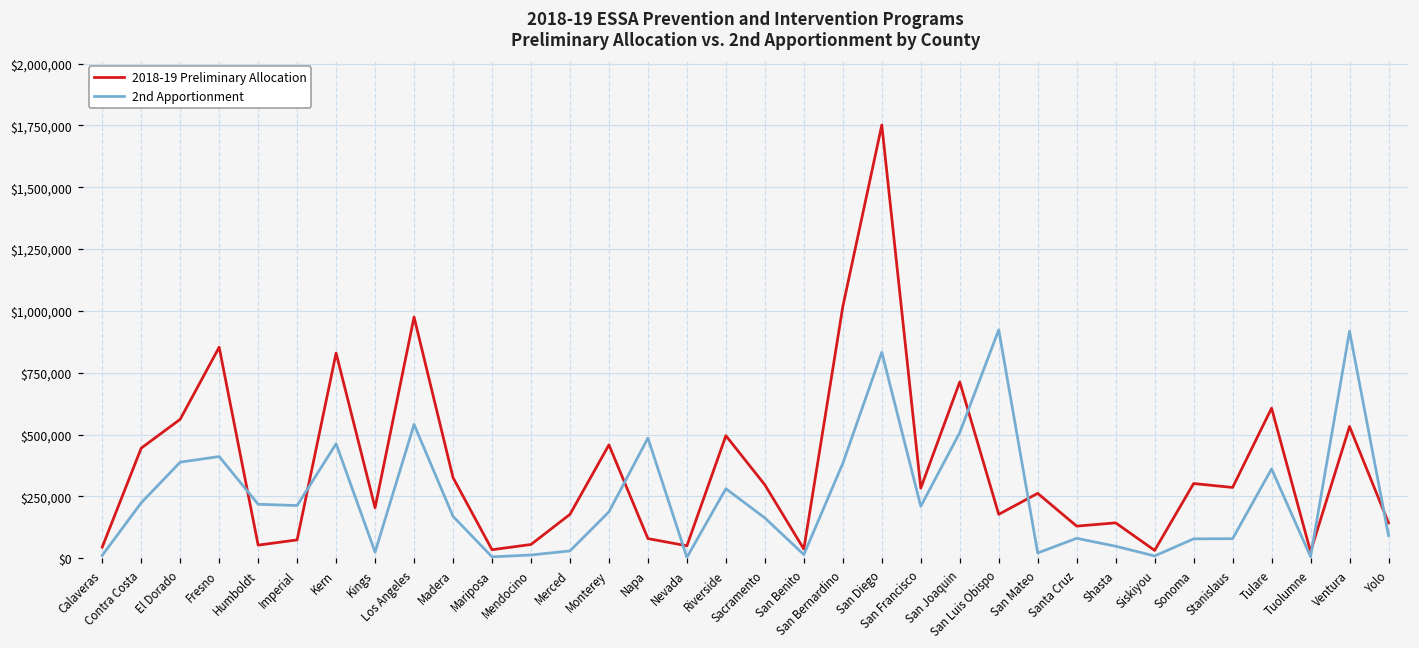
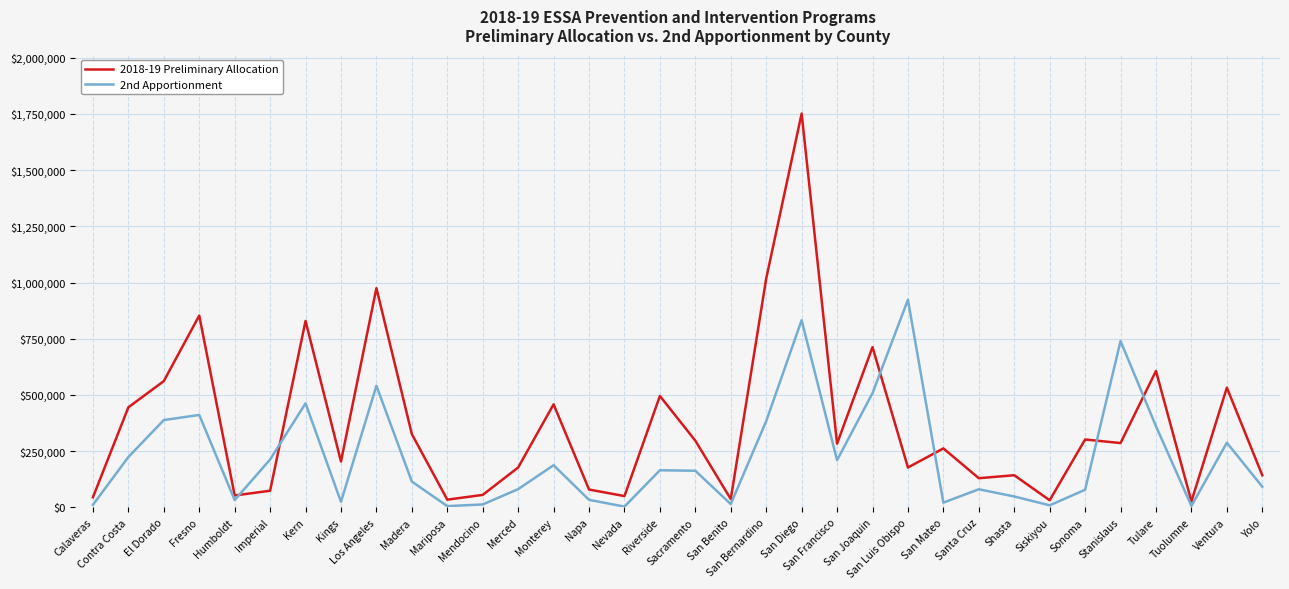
  {
    "2018-19 Preliminary Allocation": {
      "Calaveras": "$50,000",
      "Contra Costa": "$450,000",
      "El Dorado": "$560,000",
      "Fresno": "$850,000",
      "Humboldt": "$50,000",
      "Imperial": "$70,000",
      "Kern": "$830,000",
      "Kings": "$200,000",
      "Los Angeles": "$980,000",
      "Madera": "$330,000",
      "Mariposa": "$30,000",
      "Mendocino": "$60,000",
      "Merced": "$180,000",
      "Monterey": "$460,000",
      "Napa": "$80,000",
      "Nevada": "$50,000",
      "Riverside": "$500,000",
      "Sacramento": "$300,000",
      "San Benito": "$40,000",
      "San Bernardino": "$1,020,000",
      "San Diego": "$1,750,000",
      "San Francisco": "$280,000",
      "San Joaquin": "$710,000",
      "San Luis Obispo": "$180,000",
      "San Mateo": "$260,000",
      "Santa Cruz": "$130,000",
      "Shasta": "$140,000",
      "Siskiyou": "$30,000",
      "Sonoma": "$300,000",
      "Stanislaus": "$290,000",
      "Tulare": "$610,000",
      "Tuolumne": "$30,000",
      "Ventura": "$530,000",
      "Yolo": "$140,000"
    },
    "2nd Apportionment": {
      "Calaveras": "$10,000",
      "Contra Costa": "$220,000",
      "El Dorado": "$390,000",
      "Fresno": "$410,000",
-     "Humboldt": "$220,000",
+     "Humboldt": "$30,000",
      "Imperial": "$210,000",
      "Kern": "$460,000",
      "Kings": "$20,000",
      "Los Angeles": "$540,000",
-     "Madera": "$170,000",
+     "Madera": "$110,000",
      "Mariposa": "$10,000",
      "Mendocino": "$10,000",
-     "Merced": "$30,000",
+     "Merced": "$80,000",
      "Monterey": "$190,000",
-     "Napa": "$490,000",
+     "Napa": "$30,000",
      "Nevada": "$0",
-     "Riverside": "$280,000",
+     "Riverside": "$170,000",
      "Sacramento": "$160,000",
      "San Benito": "$10,000",
      "San Bernardino": "$380,000",
      "San Diego": "$830,000",
      "San Francisco": "$210,000",
      "San Joaquin": "$510,000",
      "San Luis Obispo": "$920,000",
      "San Mateo": "$20,000",
      "Santa Cruz": "$80,000",
      "Shasta": "$50,000",
      "Siskiyou": "$10,000",
      "Sonoma": "$80,000",
-     "Stanislaus": "$80,000",
+     "Stanislaus": "$740,000",
      "Tulare": "$360,000",
      "Tuolumne": "$10,000",
-     "Ventura": "$920,000",
+     "Ventura": "$290,000",
      "Yolo": "$90,000"
    }
  }
